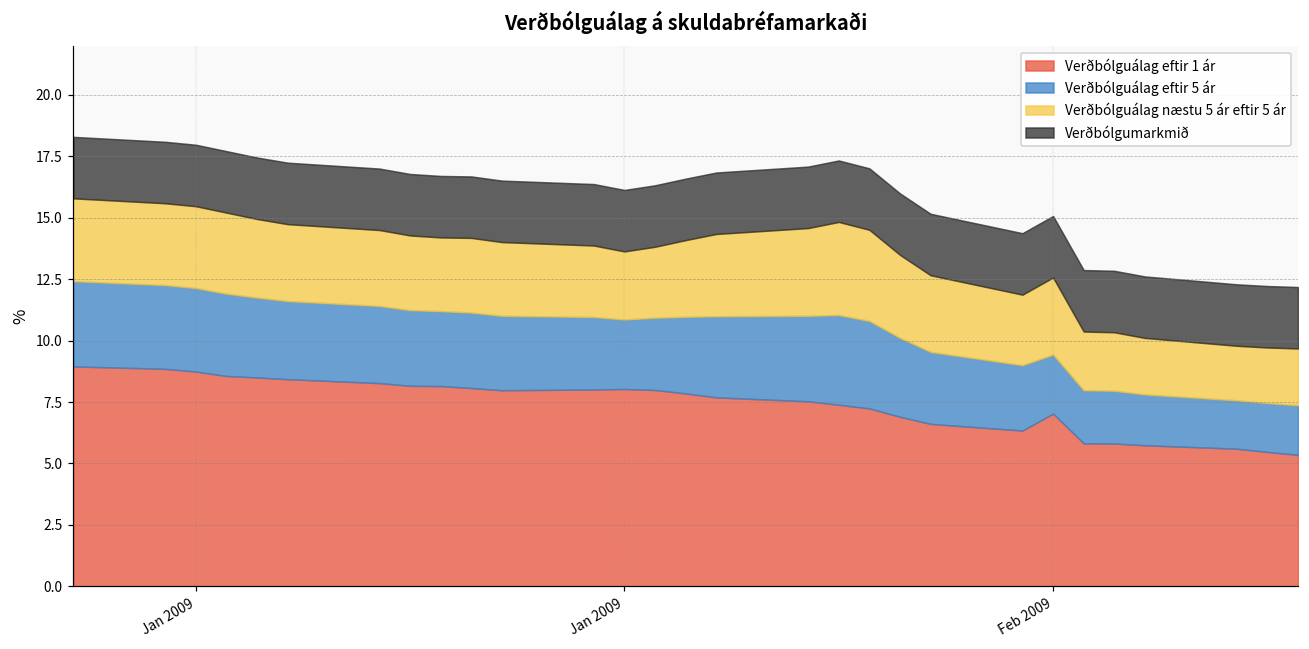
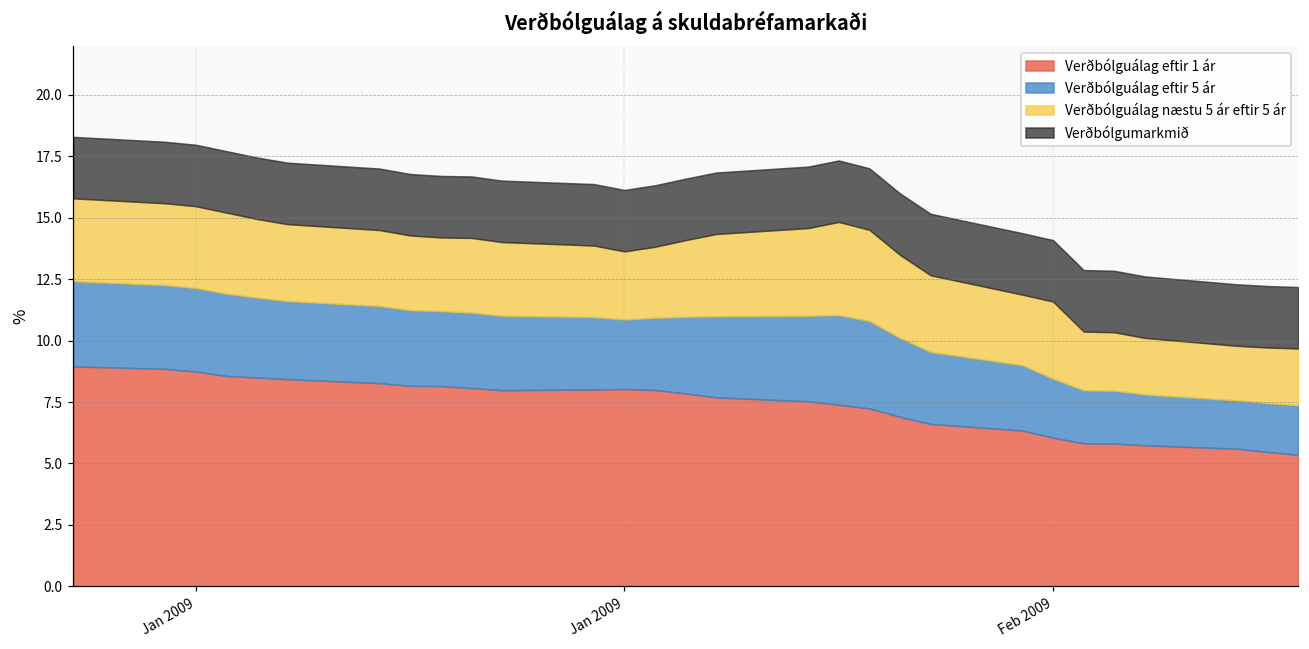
  {
    "Verðbólguálag eftir 1 ár": {
-     "Feb 2009": 7.0
+     "Feb 2009": 6.1
    },
    "Verðbólguálag eftir 5 ár": {
      "Feb 2009": 2.4
    },
    "Verðbólguálag næstu 5 ár eftir 5 ár": {
      "Feb 2009": 3.1
    },
    "Verðbólgumarkmið": {
      "Feb 2009": 2.5
    }
  }
